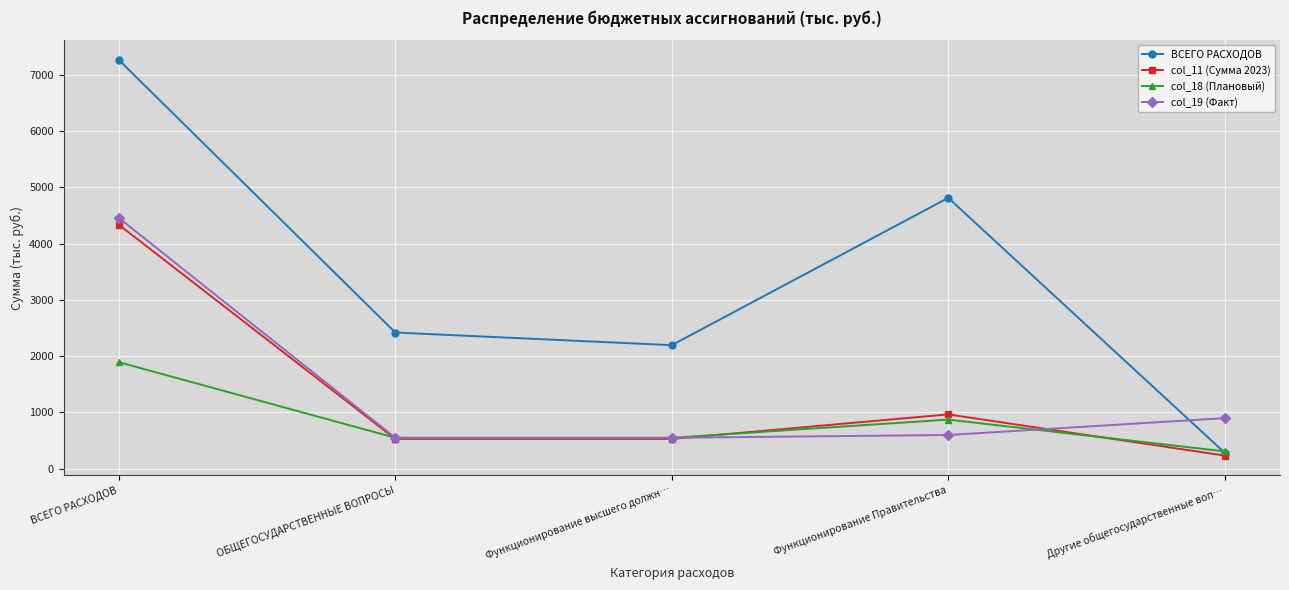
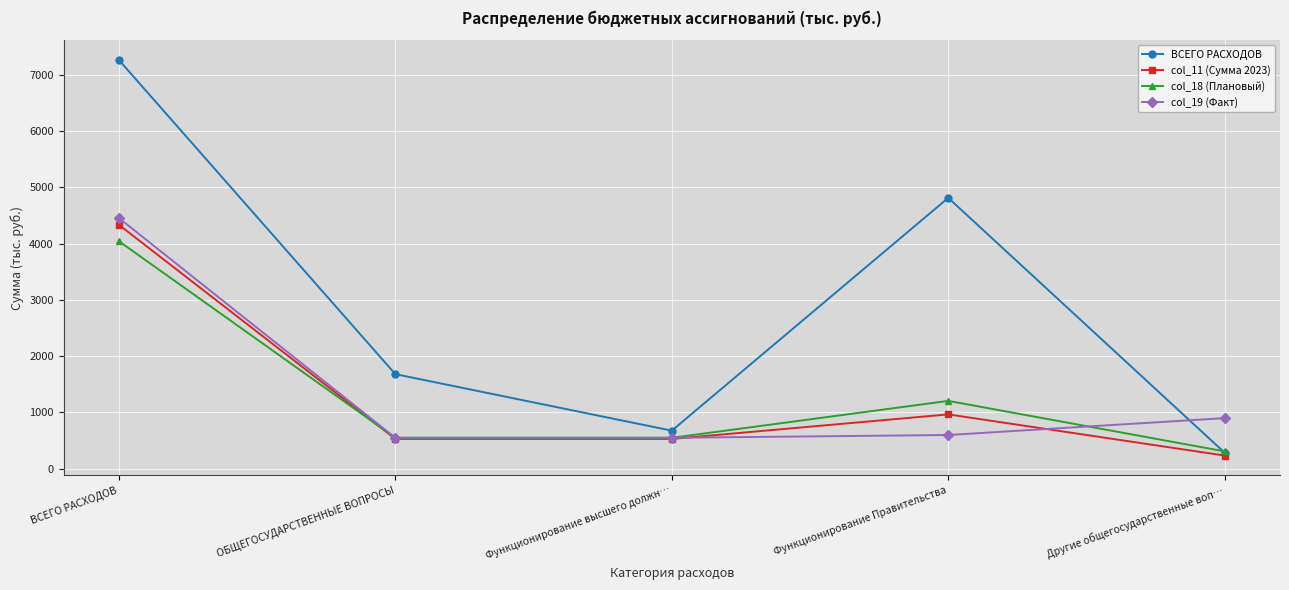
  {
    "ВСЕГО РАСХОДОВ": {
      "ВСЕГО РАСХОДОВ": 7300,
-     "ОБЩЕГОСУДАРСТВЕННЫЕ ВОПРОСЫ": 2400,
-     "Функционирование высшего должн…": 2200,
+     "ОБЩЕГОСУДАРСТВЕННЫЕ ВОПРОСЫ": 1700,
+     "Функционирование высшего должн…": 700,
      "Функционирование Правительства": 4800
    },
    "col_11 (Сумма 2023)": {
      "ВСЕГО РАСХОДОВ": 4300,
      "Функционирование Правительства": 1000,
      "Другие общегосударственные воп…": 200
    },
    "col_18 (Плановый)": {
-     "ВСЕГО РАСХОДОВ": 1900,
-     "Функционирование Правительства": 900
+     "ВСЕГО РАСХОДОВ": 4000,
+     "Функционирование Правительства": 1200
    },
    "col_19 (Факт)": {
      "ВСЕГО РАСХОДОВ": 4500,
      "Функционирование Правительства": 600,
      "Другие общегосударственные воп…": 900
    }
  }
